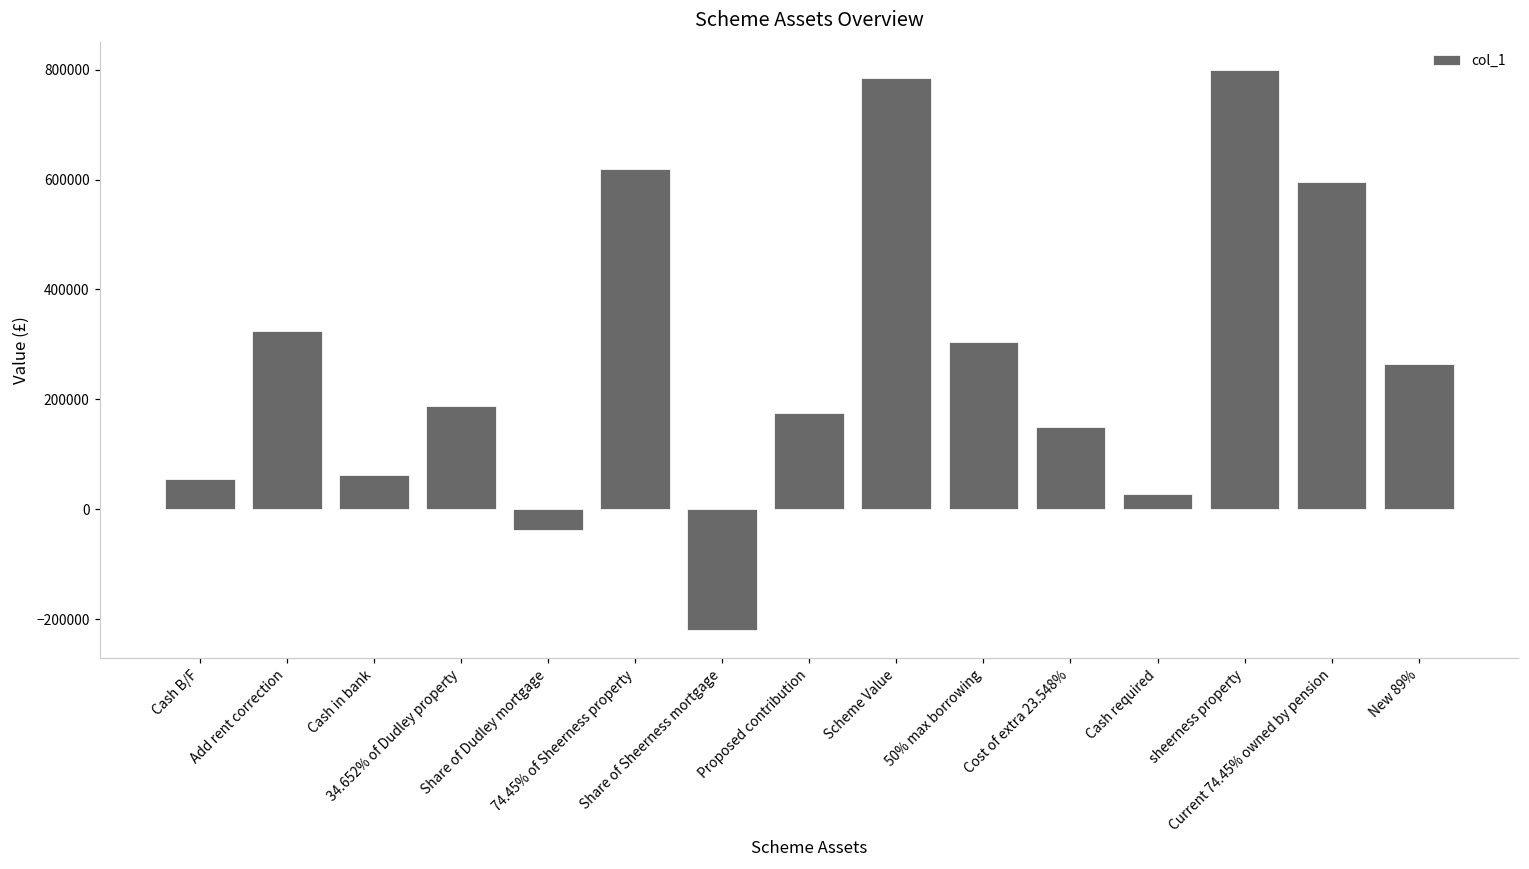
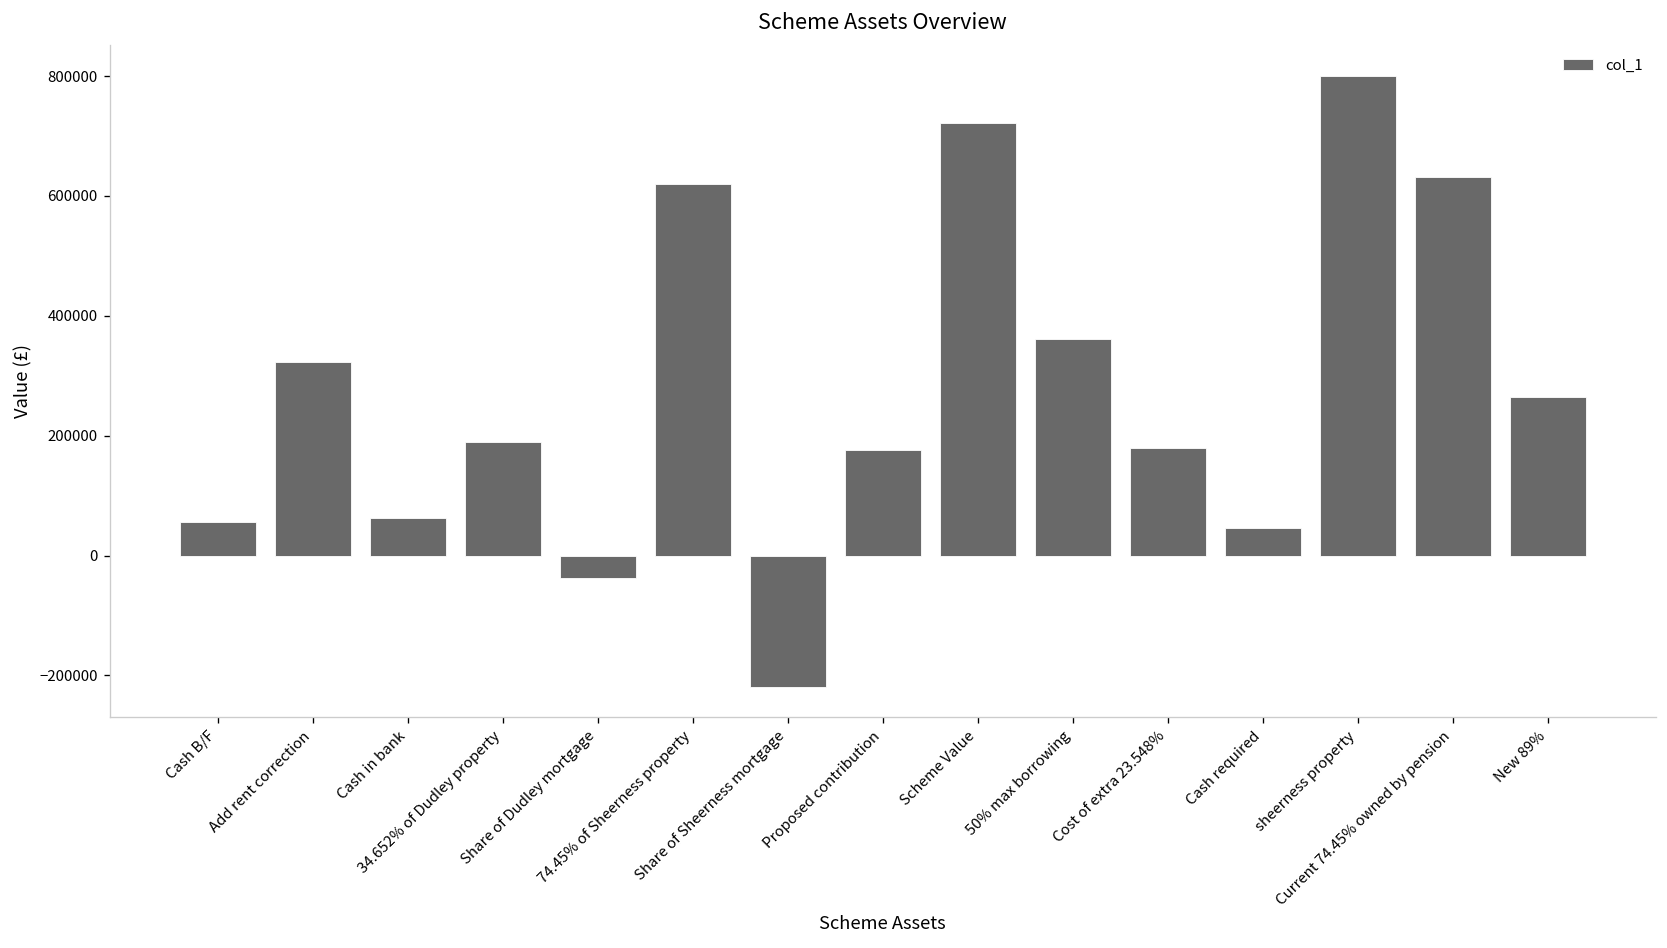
  {
    "Cash B/F": 60000,
    "Add rent correction": 320000,
    "Cash in bank": 60000,
    "34.652% of Dudley property": 190000,
    "Share of Dudley mortgage": -40000,
    "74.45% of Sheerness property": 620000,
    "Share of Sheerness mortgage": -220000,
    "Proposed contribution": 180000,
-   "Scheme Value": 780000,
-   "50% max borrowing": 300000,
-   "Cost of extra 23.548%": 150000,
-   "Cash required": 30000,
+   "Scheme Value": 720000,
+   "50% max borrowing": 360000,
+   "Cost of extra 23.548%": 180000,
+   "Cash required": 50000,
    "sheerness property": 800000,
-   "Current 74.45% owned by pension": 600000,
+   "Current 74.45% owned by pension": 630000,
    "New 89%": 260000
  }
